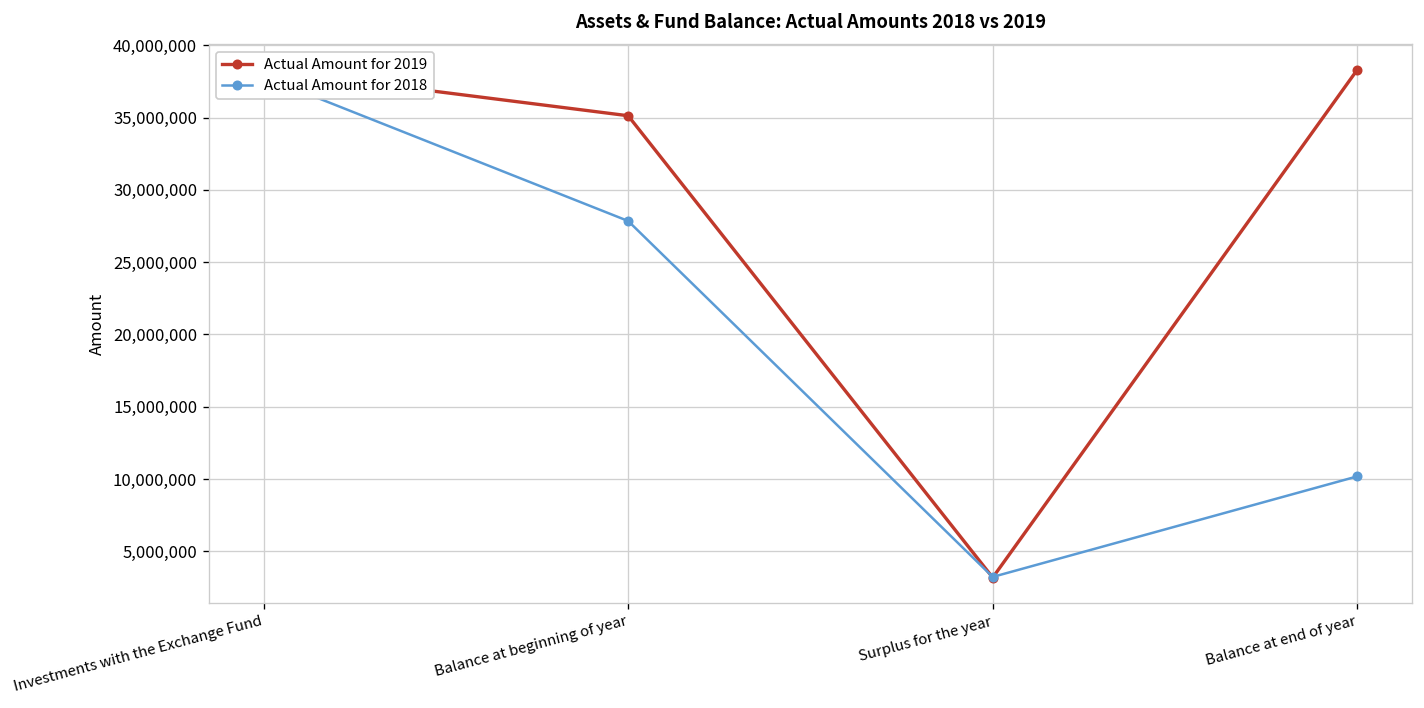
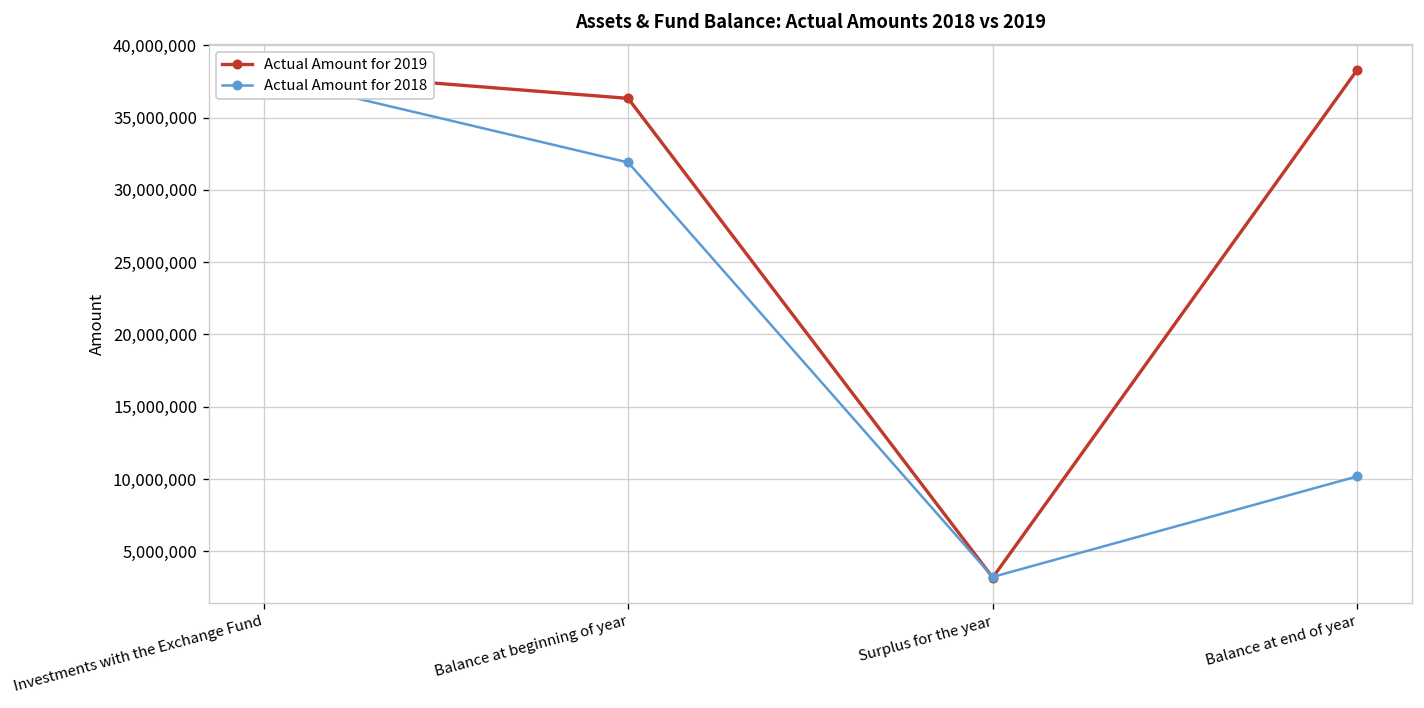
  {
    "Actual Amount for 2019": {
-     "Balance at beginning of year": "35,100,000",
+     "Balance at beginning of year": "36,300,000",
      "Balance at end of year": "38,300,000"
    },
    "Actual Amount for 2018": {
-     "Balance at beginning of year": "27,800,000",
+     "Balance at beginning of year": "31,900,000",
      "Balance at end of year": "10,200,000"
    }
  }
